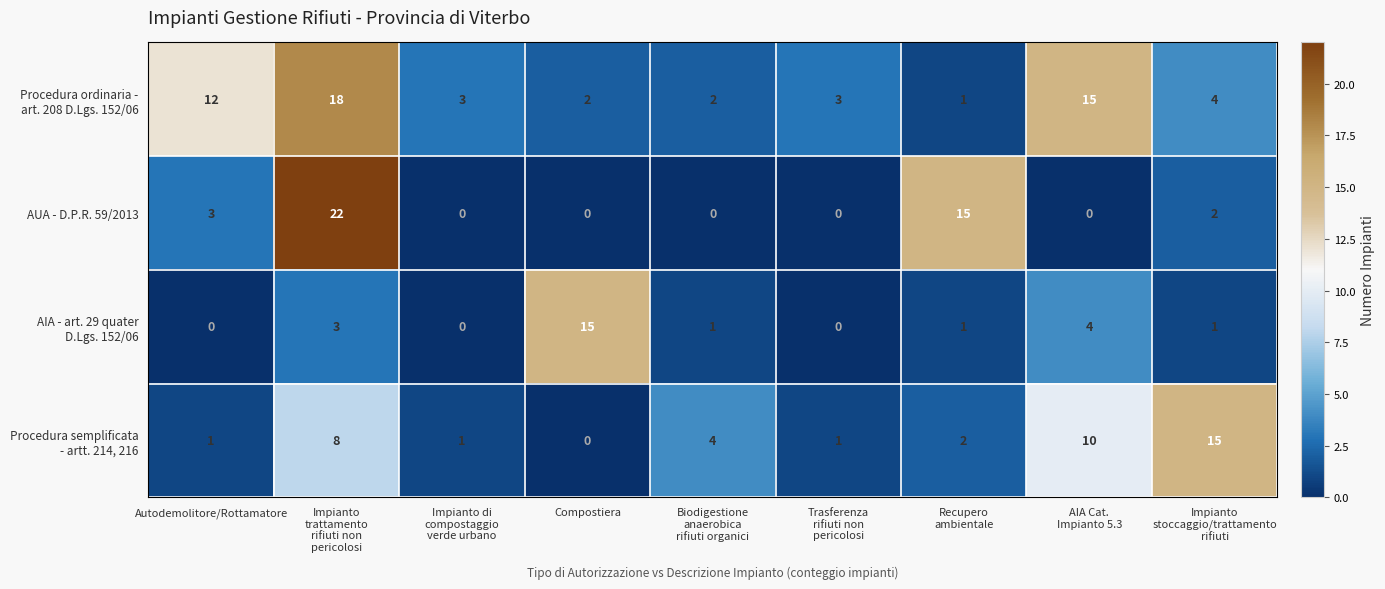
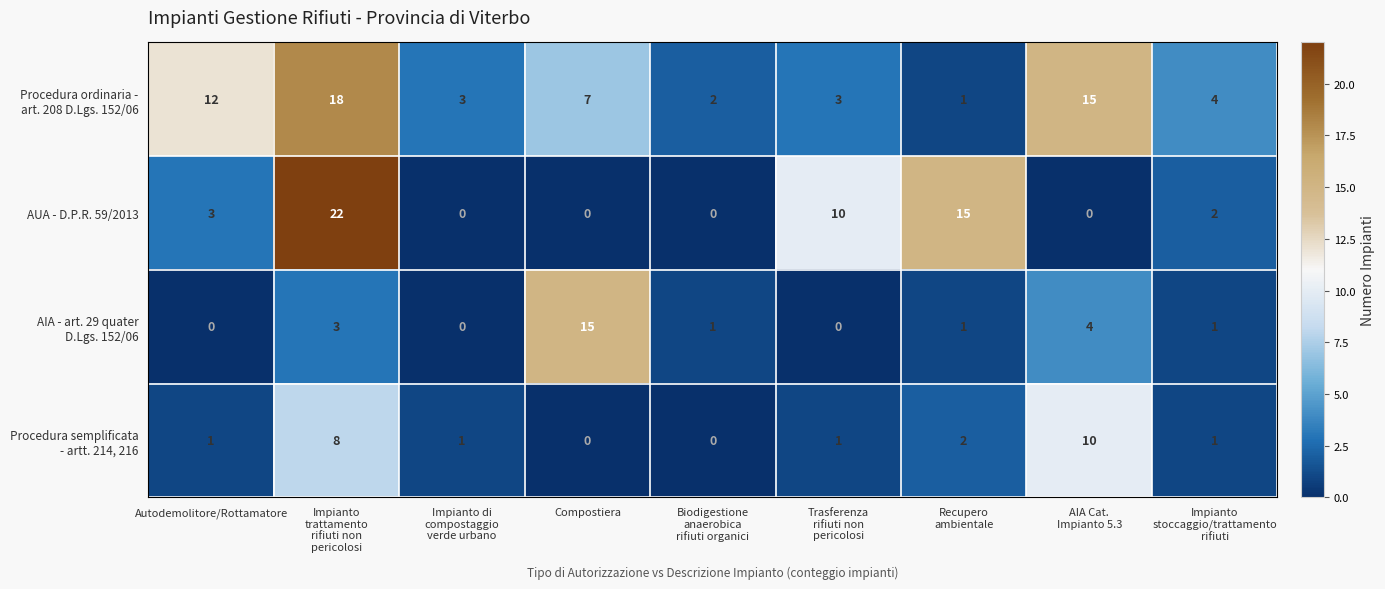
  {
    "Procedura ordinaria - art. 208 D.Lgs. 152/06": {
      "Autodemolitore/Rottamatore": 12,
      "Impianto trattamento rifiuti non pericolosi": 18,
      "Impianto di compostaggio verde urbano": 3,
-     "Compostiera": 2,
+     "Compostiera": 7,
      "Biodigestione anaerobica rifiuti organici": 2,
      "Trasferenza rifiuti non pericolosi": 3,
      "Recupero ambientale": 1,
      "AIA Cat. Impianto 5.3": 15,
      "Impianto stoccaggio/trattamento rifiuti": 4
    },
    "AUA - D.P.R. 59/2013": {
      "Autodemolitore/Rottamatore": 3,
      "Impianto trattamento rifiuti non pericolosi": 22,
      "Impianto di compostaggio verde urbano": 0,
      "Compostiera": 0,
      "Biodigestione anaerobica rifiuti organici": 0,
-     "Trasferenza rifiuti non pericolosi": 0,
+     "Trasferenza rifiuti non pericolosi": 10,
      "Recupero ambientale": 15,
      "AIA Cat. Impianto 5.3": 0,
      "Impianto stoccaggio/trattamento rifiuti": 2
    },
    "AIA - art. 29 quater D.Lgs. 152/06": {
      "Autodemolitore/Rottamatore": 0,
      "Impianto trattamento rifiuti non pericolosi": 3,
      "Impianto di compostaggio verde urbano": 0,
      "Compostiera": 15,
      "Biodigestione anaerobica rifiuti organici": 1,
      "Trasferenza rifiuti non pericolosi": 0,
      "Recupero ambientale": 1,
      "AIA Cat. Impianto 5.3": 4,
      "Impianto stoccaggio/trattamento rifiuti": 1
    },
    "Procedura semplificata - artt. 214, 216": {
      "Autodemolitore/Rottamatore": 1,
      "Impianto trattamento rifiuti non pericolosi": 8,
      "Impianto di compostaggio verde urbano": 1,
      "Compostiera": 0,
-     "Biodigestione anaerobica rifiuti organici": 4,
+     "Biodigestione anaerobica rifiuti organici": 0,
      "Trasferenza rifiuti non pericolosi": 1,
      "Recupero ambientale": 2,
      "AIA Cat. Impianto 5.3": 10,
-     "Impianto stoccaggio/trattamento rifiuti": 15
+     "Impianto stoccaggio/trattamento rifiuti": 1
    }
  }
